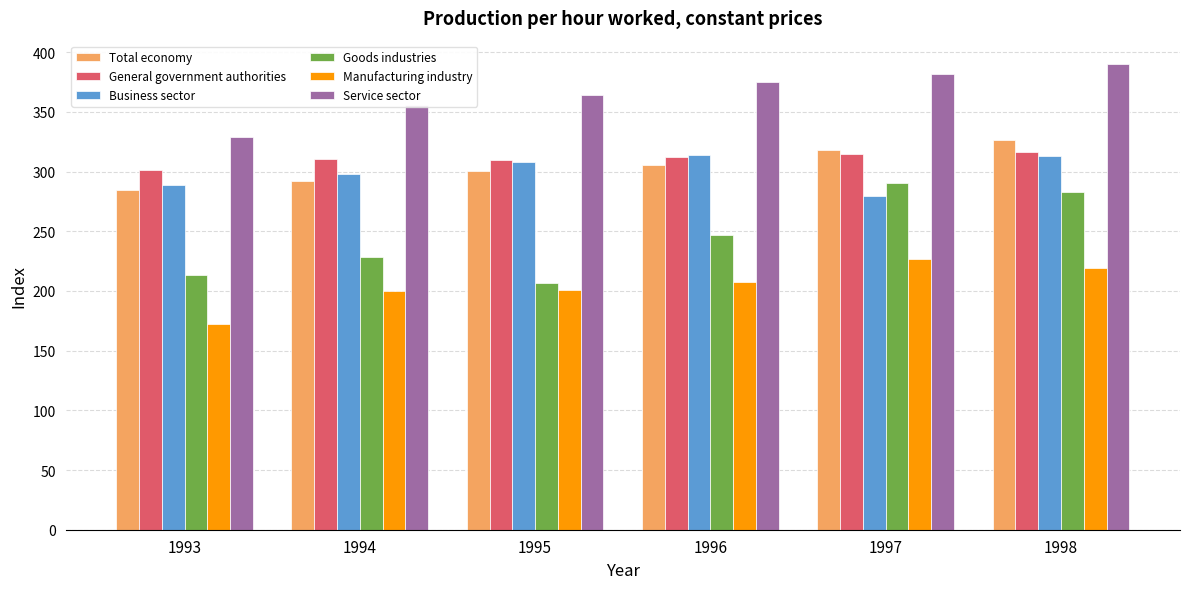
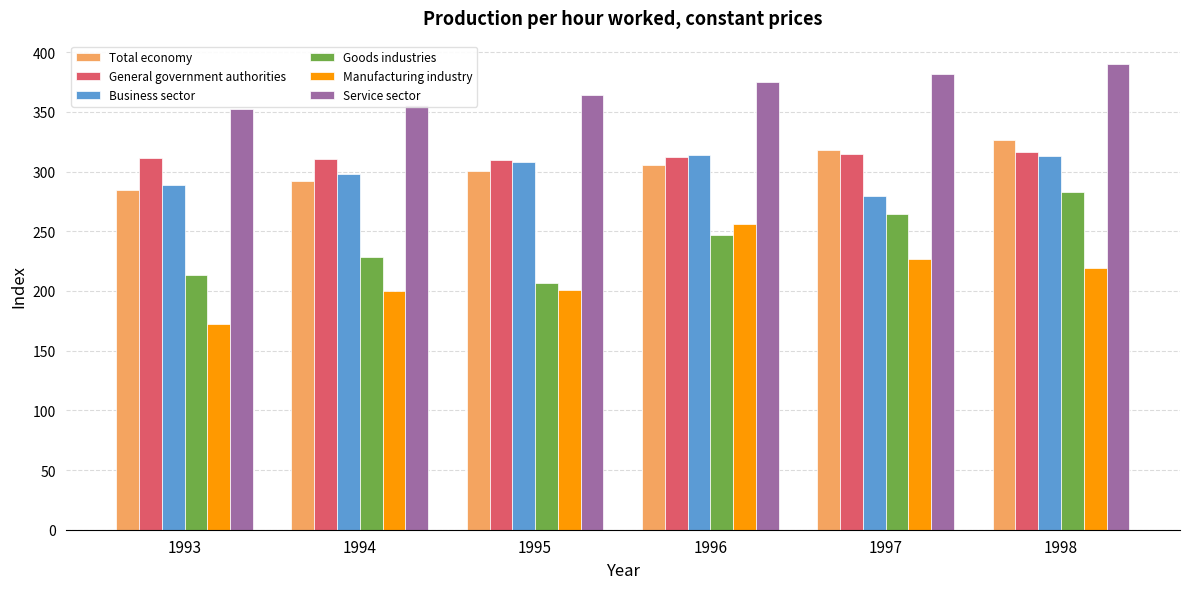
  {
    "Total economy": {
      "1993": 284,
      "1994": 292,
      "1995": 300,
      "1996": 306,
      "1997": 318,
      "1998": 326
    },
    "General government authorities": {
-     "1993": 301,
+     "1993": 311,
      "1994": 311,
      "1995": 310,
      "1996": 312,
      "1997": 314,
      "1998": 316
    },
    "Business sector": {
      "1993": 288,
      "1994": 298,
      "1995": 308,
      "1996": 314,
      "1997": 279,
      "1998": 313
    },
    "Goods industries": {
      "1993": 214,
      "1994": 228,
      "1995": 207,
      "1996": 247,
-     "1997": 291,
+     "1997": 264,
      "1998": 283
    },
    "Manufacturing industry": {
      "1993": 173,
      "1994": 200,
      "1995": 201,
-     "1996": 207,
+     "1996": 256,
      "1997": 227,
      "1998": 220
    },
    "Service sector": {
-     "1993": 329,
+     "1993": 352,
      "1995": 364,
      "1996": 375,
      "1997": 382,
      "1998": 390
    }
  }
